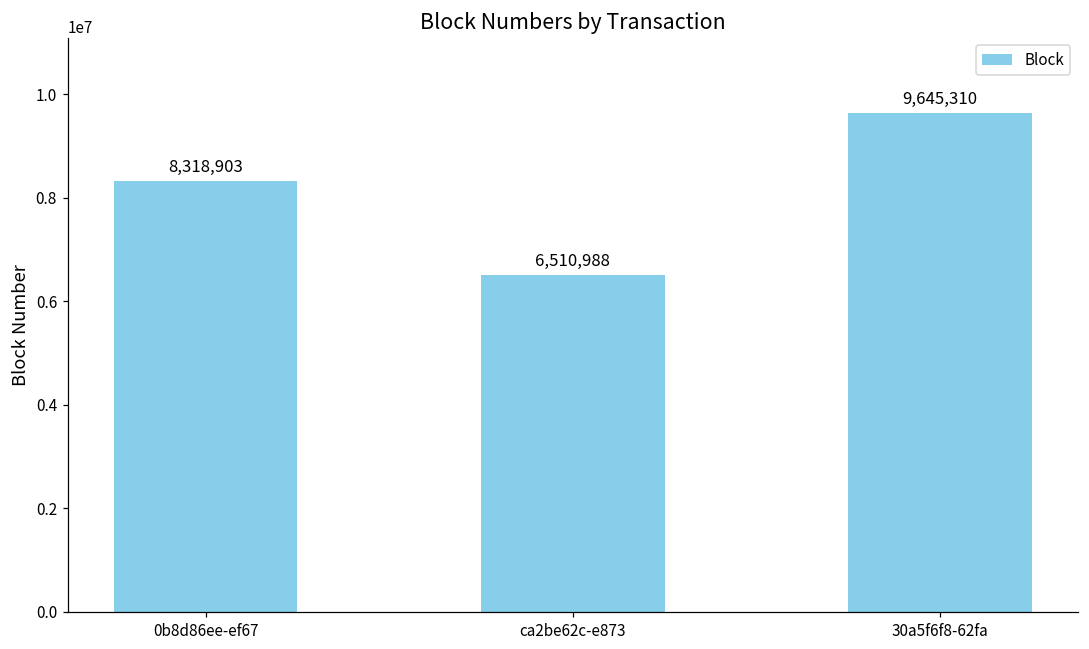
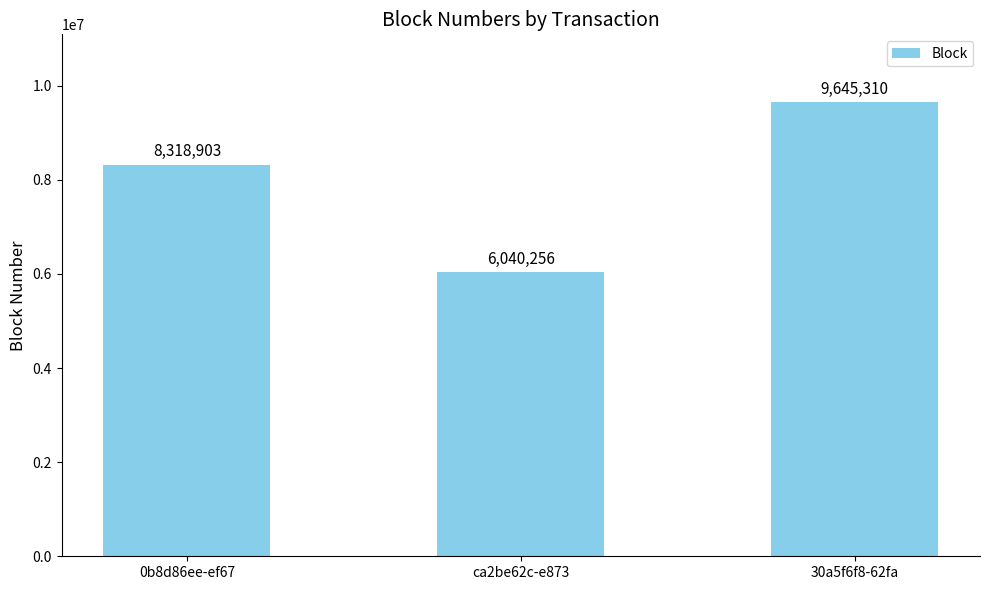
  {
    "0b8d86ee-ef67": "8,318,903",
-   "ca2be62c-e873": "6,510,988",
+   "ca2be62c-e873": "6,040,256",
    "30a5f6f8-62fa": "9,645,310"
  }
